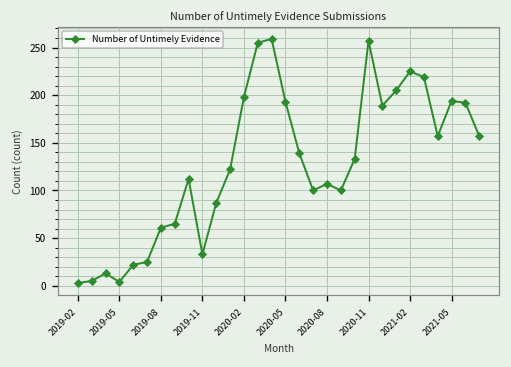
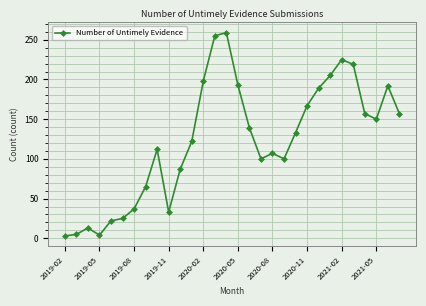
  {
    "2019-02": 0,
    "2019-05": 0,
-   "2019-08": 60,
+   "2019-08": 40,
    "2019-11": 30,
    "2020-02": 200,
    "2020-05": 190,
    "2020-08": 110,
-   "2020-11": 260,
+   "2020-11": 170,
    "2021-02": 230,
-   "2021-05": 190
+   "2021-05": 150
  }
